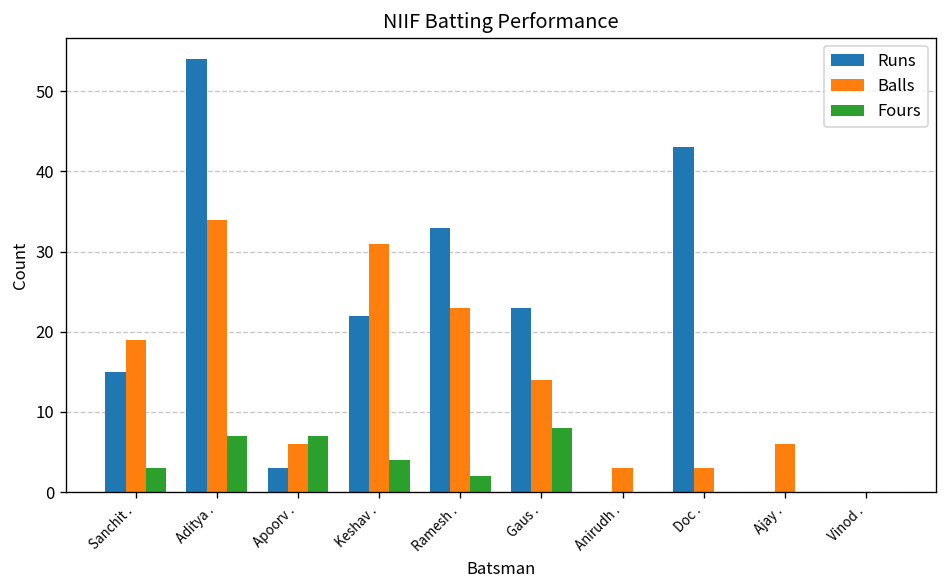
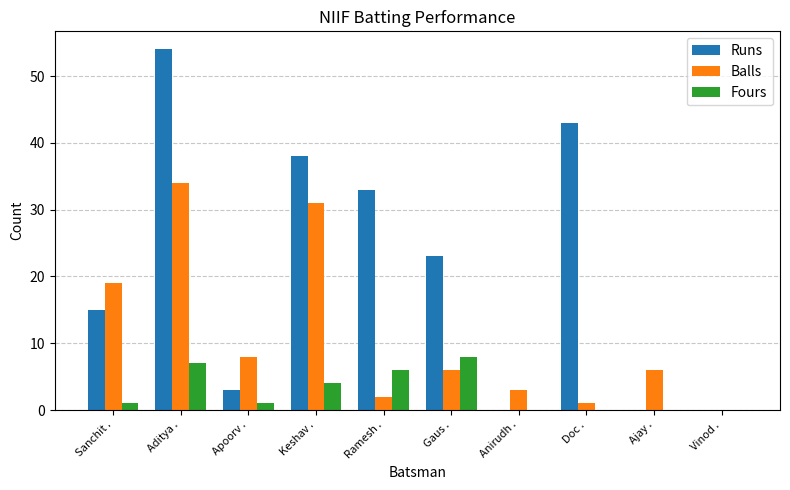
  {
    "Runs": {
      "Sanchit .": 15,
      "Aditya .": 54,
      "Apoorv .": 3,
-     "Keshav .": 22,
+     "Keshav .": 38,
      "Ramesh .": 33,
      "Gaus .": 23,
      "Anirudh .": 0,
      "Doc .": 43,
      "Ajay .": 0,
      "Vinod .": 0
    },
    "Balls": {
      "Sanchit .": 19,
      "Aditya .": 34,
-     "Apoorv .": 6,
+     "Apoorv .": 8,
      "Keshav .": 31,
-     "Ramesh .": 23,
-     "Gaus .": 14,
+     "Ramesh .": 2,
+     "Gaus .": 6,
      "Anirudh .": 3,
-     "Doc .": 3,
+     "Doc .": 1,
      "Ajay .": 6,
      "Vinod .": 0
    },
    "Fours": {
-     "Sanchit .": 3,
+     "Sanchit .": 1,
      "Aditya .": 7,
-     "Apoorv .": 7,
+     "Apoorv .": 1,
      "Keshav .": 4,
-     "Ramesh .": 2,
+     "Ramesh .": 6,
      "Gaus .": 8,
      "Anirudh .": 0,
      "Doc .": 0,
      "Ajay .": 0,
      "Vinod .": 0
    }
  }
